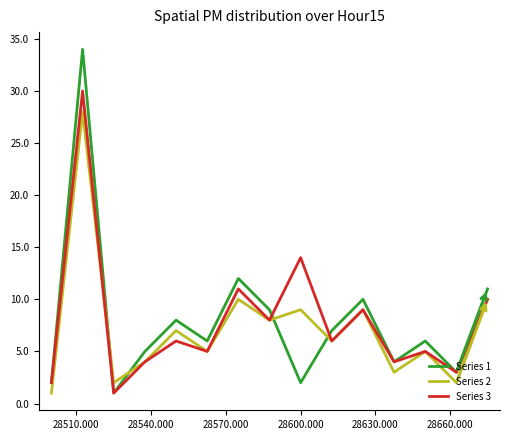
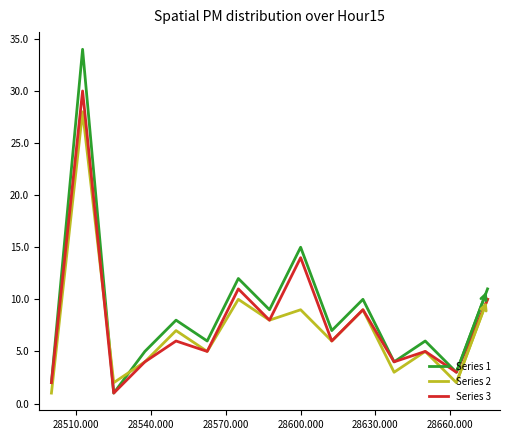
  {
    "Series 1": {
-     "28600.000": 2
+     "28600.000": 15
    },
    "Series 2": {
      "28600.000": 9
    },
    "Series 3": {
      "28600.000": 14
    }
  }
